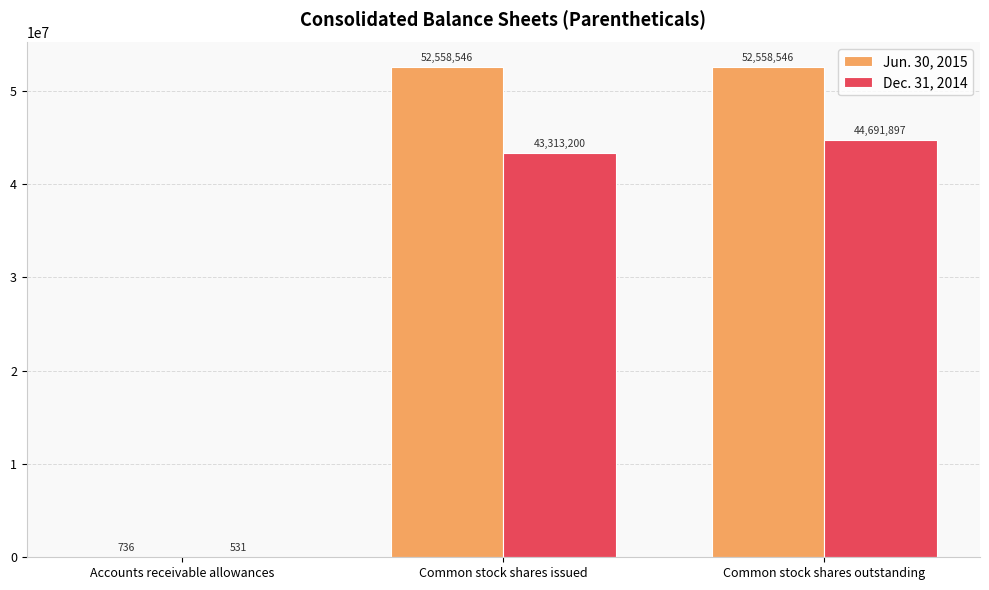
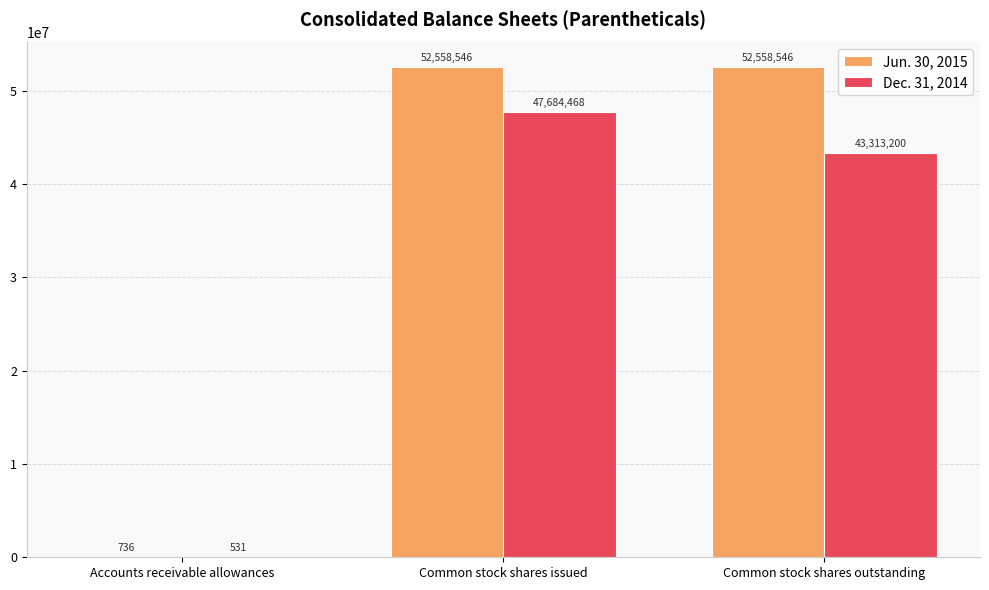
  {
    "Jun. 30, 2015": {
      "Accounts receivable allowances": "736",
      "Common stock shares issued": "52,558,546",
      "Common stock shares outstanding": "52,558,546"
    },
    "Dec. 31, 2014": {
      "Accounts receivable allowances": "531",
-     "Common stock shares issued": "43,313,200",
-     "Common stock shares outstanding": "44,691,897"
+     "Common stock shares issued": "47,684,468",
+     "Common stock shares outstanding": "43,313,200"
    }
  }
